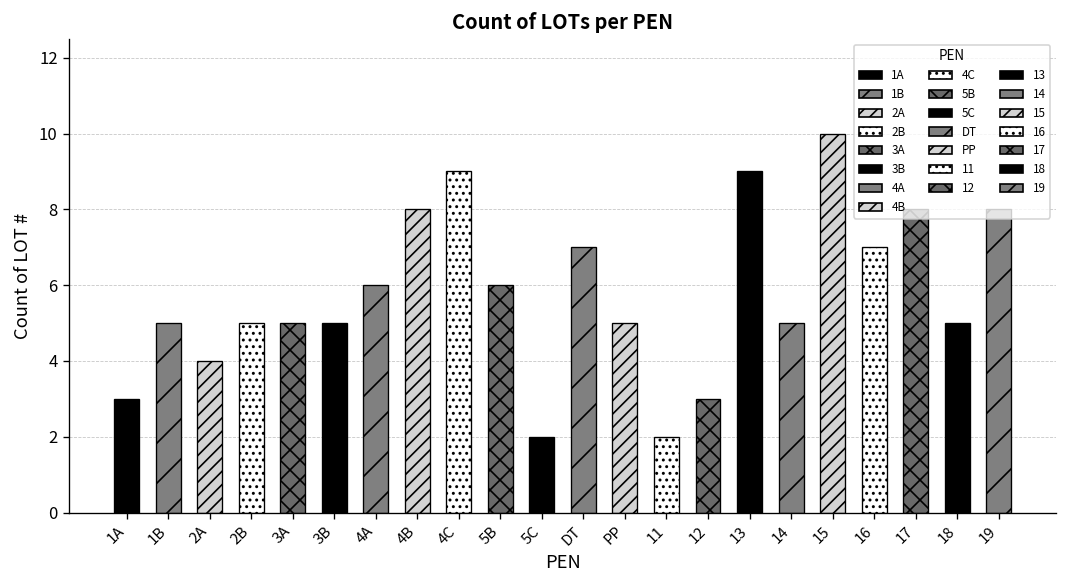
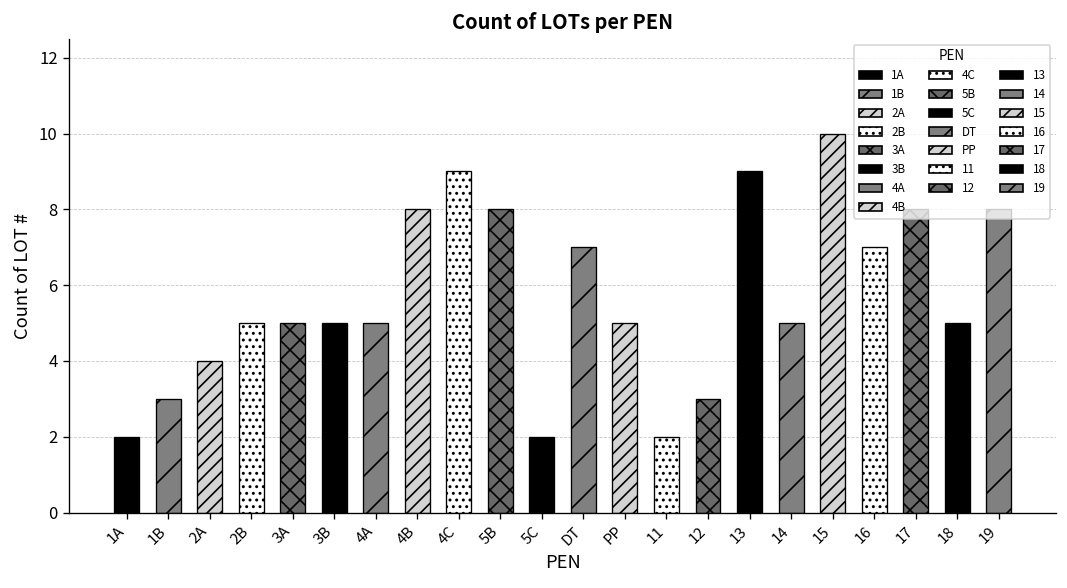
  {
-   "1A": 3,
-   "1B": 5,
+   "1A": 2,
+   "1B": 3,
    "2A": 4,
    "2B": 5,
    "3A": 5,
    "3B": 5,
-   "4A": 6,
+   "4A": 5,
    "4B": 8,
    "4C": 9,
-   "5B": 6,
+   "5B": 8,
    "5C": 2,
    "DT": 7,
    "PP": 5,
    "11": 2,
    "12": 3,
    "13": 9,
    "14": 5,
    "15": 10,
    "16": 7,
    "17": 8,
    "18": 5,
    "19": 8
  }
